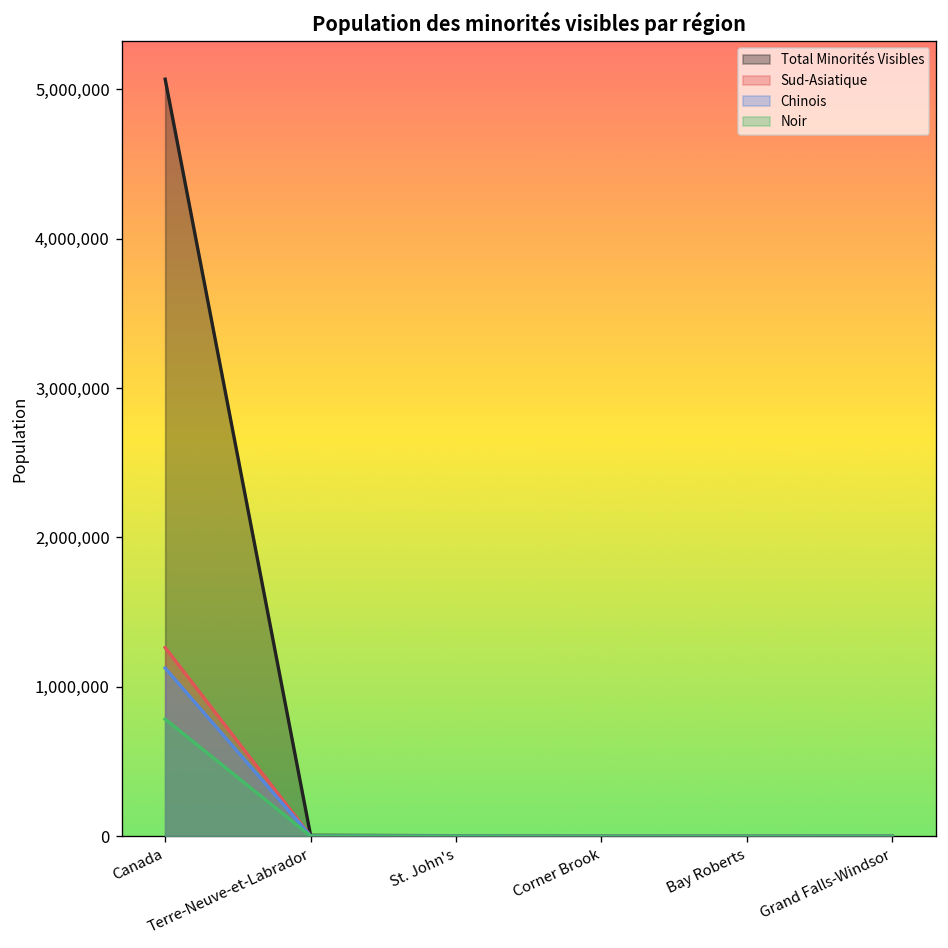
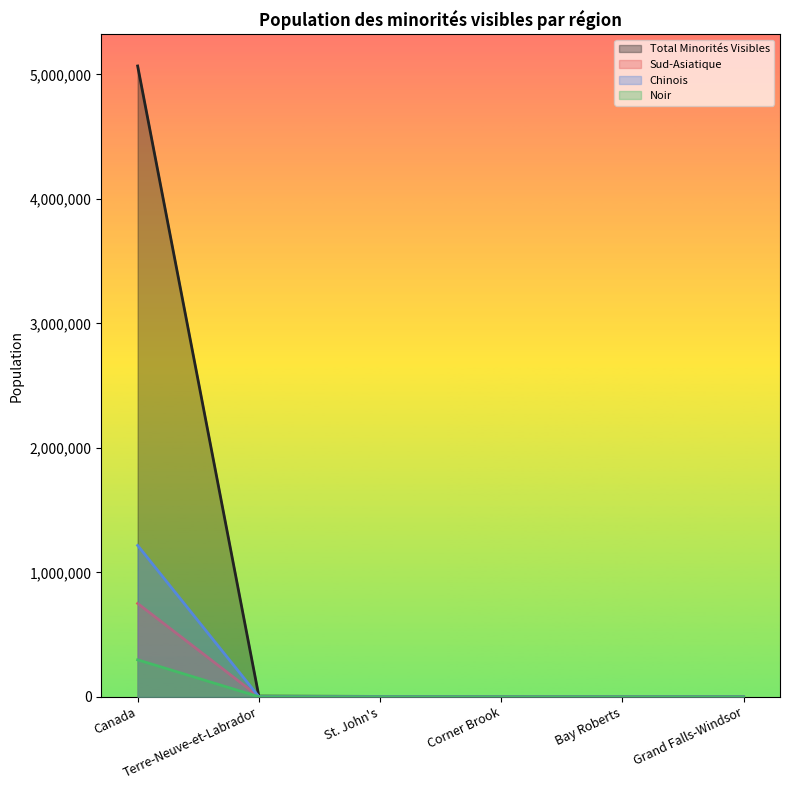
  {
    "Total Minorités Visibles": {
      "Canada": "5,070,000"
    },
    "Sud-Asiatique": {
-     "Canada": "1,260,000"
+     "Canada": "750,000"
    },
    "Chinois": {
-     "Canada": "1,130,000"
+     "Canada": "1,220,000"
    },
    "Noir": {
-     "Canada": "780,000"
+     "Canada": "300,000"
    }
  }
